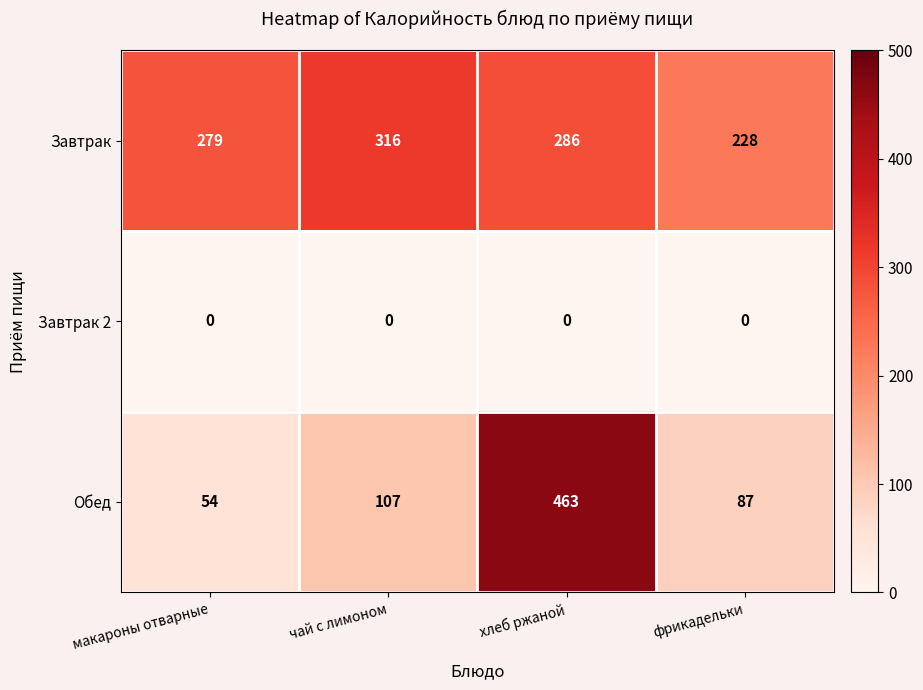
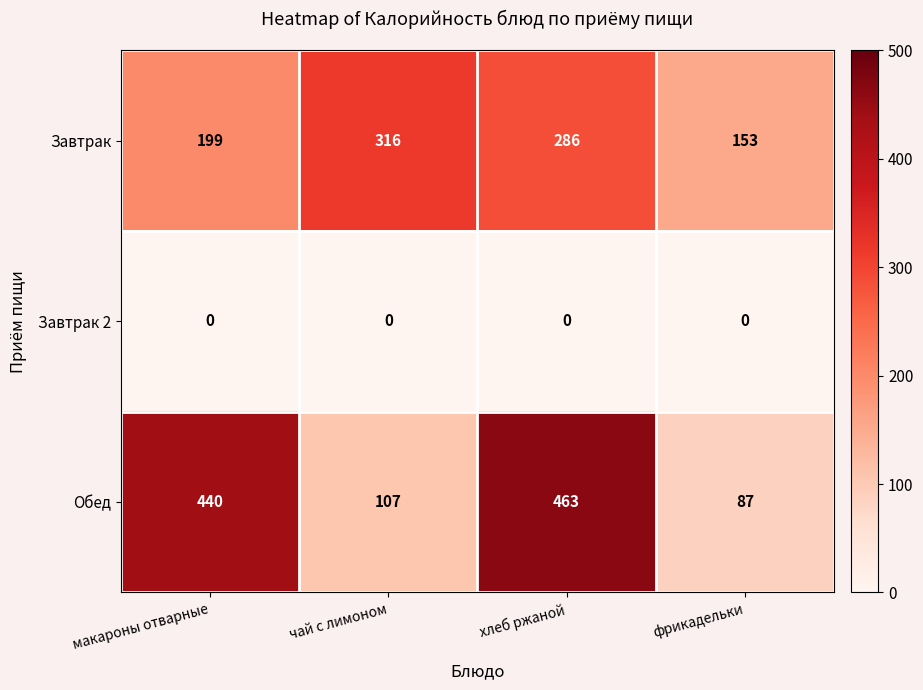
  {
    "Завтрак": {
-     "макароны отварные": 279,
+     "макароны отварные": 199,
      "чай с лимоном": 316,
      "хлеб ржаной": 286,
-     "фрикадельки": 228
+     "фрикадельки": 153
    },
    "Завтрак 2": {
      "макароны отварные": 0,
      "чай с лимоном": 0,
      "хлеб ржаной": 0,
      "фрикадельки": 0
    },
    "Обед": {
-     "макароны отварные": 54,
+     "макароны отварные": 440,
      "чай с лимоном": 107,
      "хлеб ржаной": 463,
      "фрикадельки": 87
    }
  }
